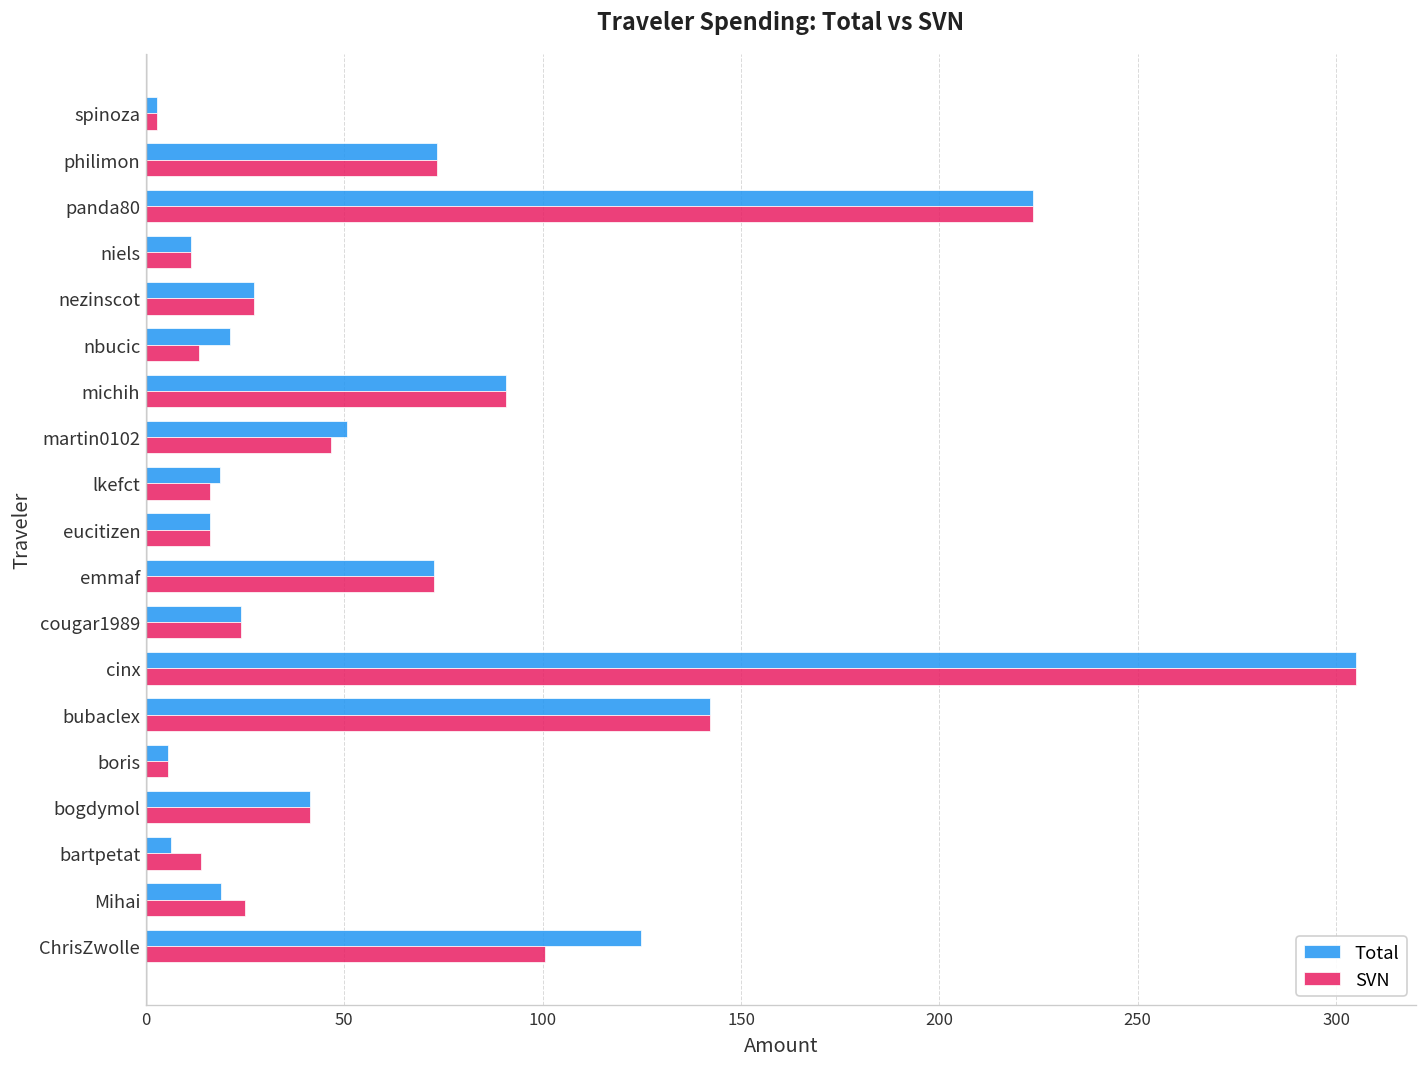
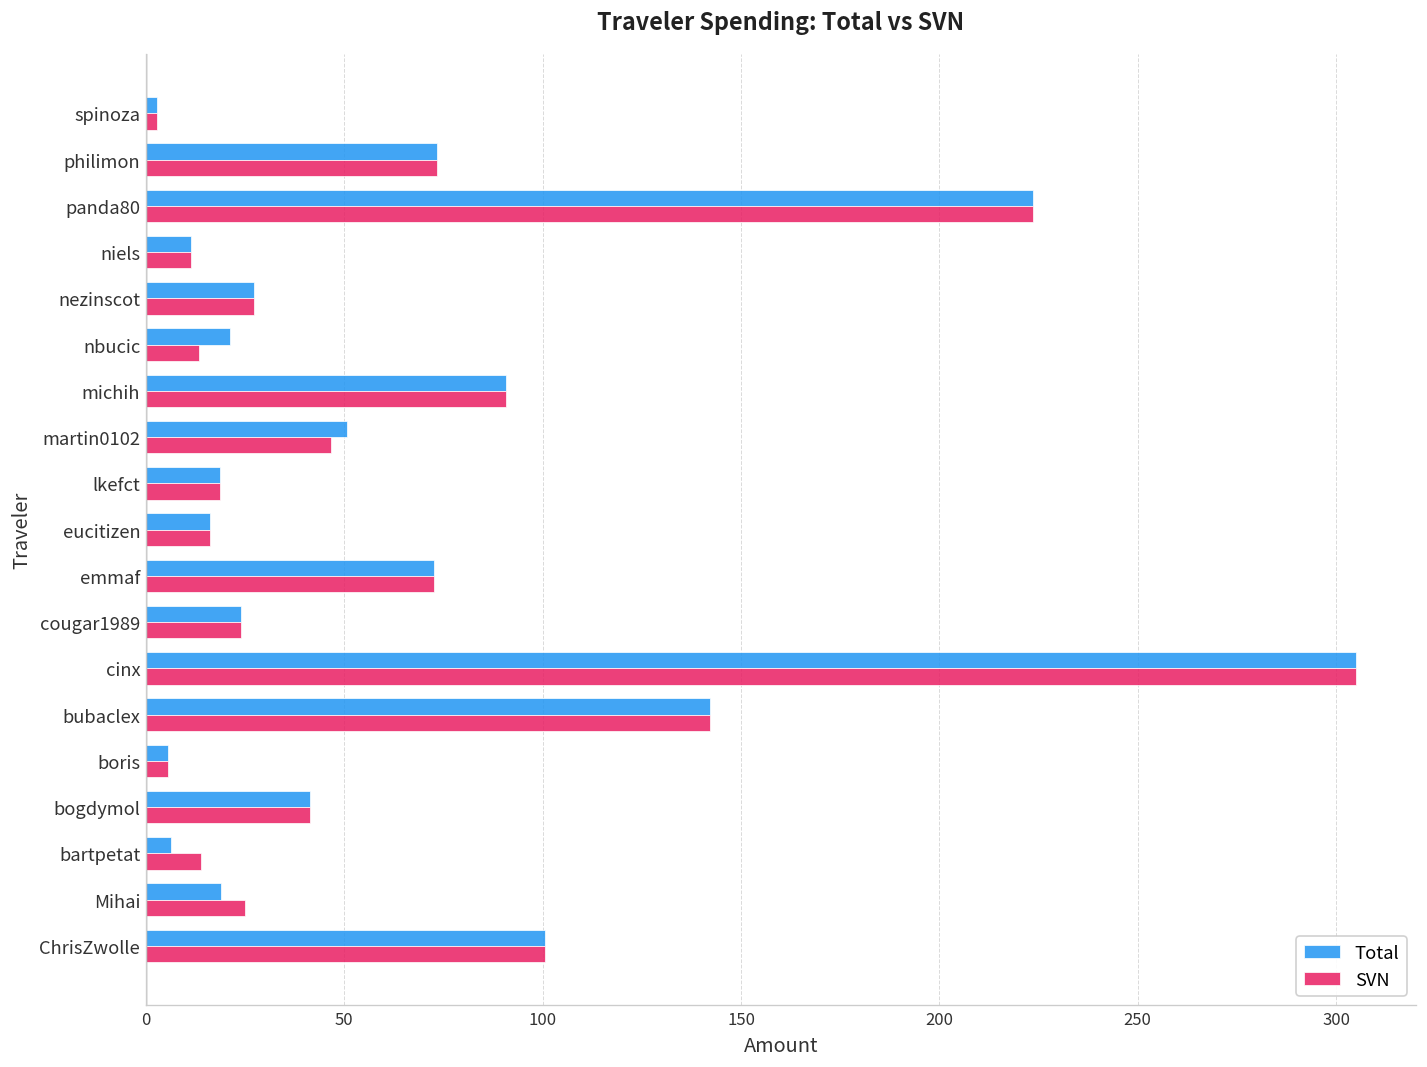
  {
    "Total": {
      "spinoza": 3,
      "philimon": 73,
      "panda80": 224,
      "niels": 11,
      "nezinscot": 27,
      "nbucic": 21,
      "michih": 91,
      "martin0102": 51,
      "lkefct": 19,
      "eucitizen": 16,
      "emmaf": 73,
      "cougar1989": 24,
      "cinx": 305,
      "bubaclex": 142,
      "boris": 6,
      "bogdymol": 41,
      "bartpetat": 6,
      "Mihai": 19,
-     "ChrisZwolle": 125
+     "ChrisZwolle": 101
    },
    "SVN": {
      "spinoza": 3,
      "philimon": 73,
      "panda80": 224,
      "niels": 11,
      "nezinscot": 27,
      "nbucic": 13,
      "michih": 91,
      "martin0102": 47,
-     "lkefct": 16,
+     "lkefct": 19,
      "eucitizen": 16,
      "emmaf": 73,
      "cougar1989": 24,
      "cinx": 305,
      "bubaclex": 142,
      "boris": 6,
      "bogdymol": 41,
      "bartpetat": 14,
      "Mihai": 25,
      "ChrisZwolle": 101
    }
  }
